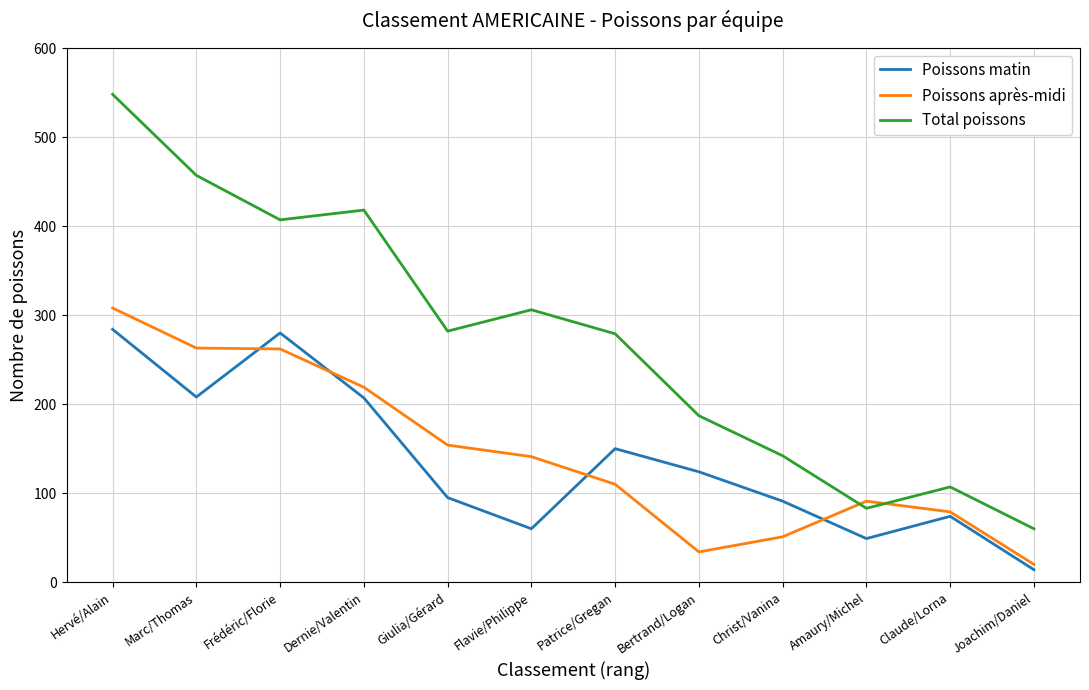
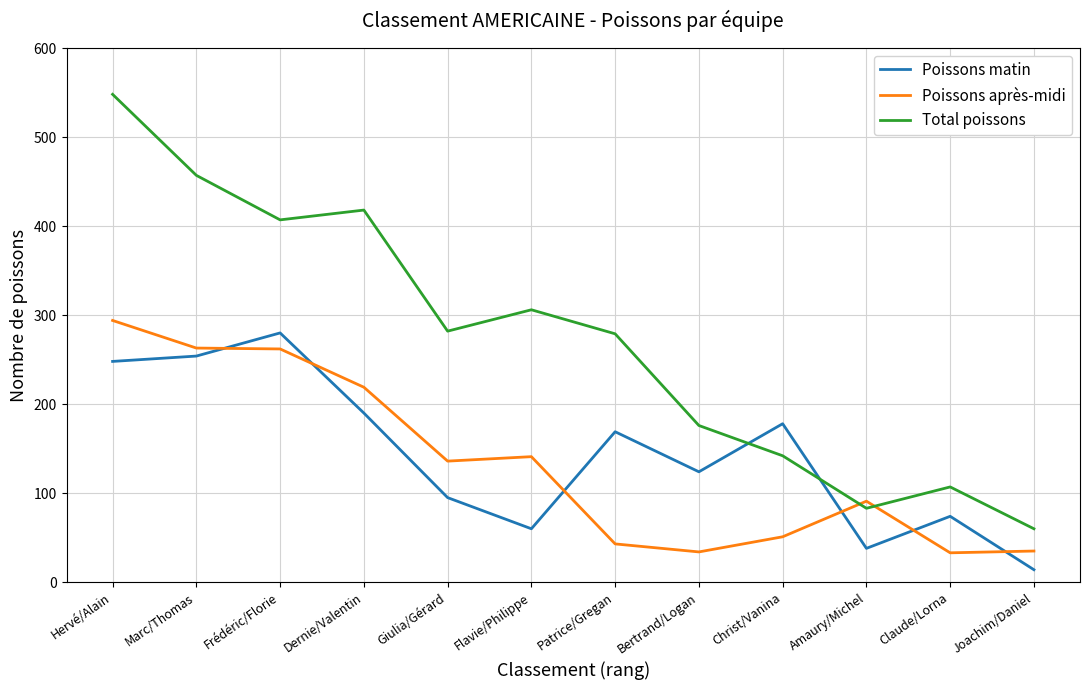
  {
    "Poissons matin": {
-     "Hervé/Alain": 280,
-     "Marc/Thomas": 210,
+     "Hervé/Alain": 250,
+     "Marc/Thomas": 250,
      "Frédéric/Florie": 280,
-     "Dernie/Valentin": 210,
+     "Dernie/Valentin": 190,
      "Giulia/Gérard": 100,
      "Flavie/Philippe": 60,
-     "Patrice/Gregan": 150,
+     "Patrice/Gregan": 170,
      "Bertrand/Logan": 120,
-     "Christ/Vanina": 90,
-     "Amaury/Michel": 50,
+     "Christ/Vanina": 180,
+     "Amaury/Michel": 40,
      "Claude/Lorna": 70,
      "Joachim/Daniel": 10
    },
    "Poissons après-midi": {
-     "Hervé/Alain": 310,
+     "Hervé/Alain": 290,
      "Marc/Thomas": 260,
      "Frédéric/Florie": 260,
      "Dernie/Valentin": 220,
-     "Giulia/Gérard": 150,
+     "Giulia/Gérard": 140,
      "Flavie/Philippe": 140,
-     "Patrice/Gregan": 110,
+     "Patrice/Gregan": 40,
      "Bertrand/Logan": 30,
      "Christ/Vanina": 50,
      "Amaury/Michel": 90,
-     "Claude/Lorna": 80,
-     "Joachim/Daniel": 20
+     "Claude/Lorna": 30,
+     "Joachim/Daniel": 40
    },
    "Total poissons": {
      "Hervé/Alain": 550,
      "Marc/Thomas": 460,
      "Frédéric/Florie": 410,
      "Dernie/Valentin": 420,
      "Giulia/Gérard": 280,
      "Flavie/Philippe": 310,
      "Patrice/Gregan": 280,
-     "Bertrand/Logan": 190,
+     "Bertrand/Logan": 180,
      "Christ/Vanina": 140,
      "Amaury/Michel": 80,
      "Claude/Lorna": 110,
      "Joachim/Daniel": 60
    }
  }
